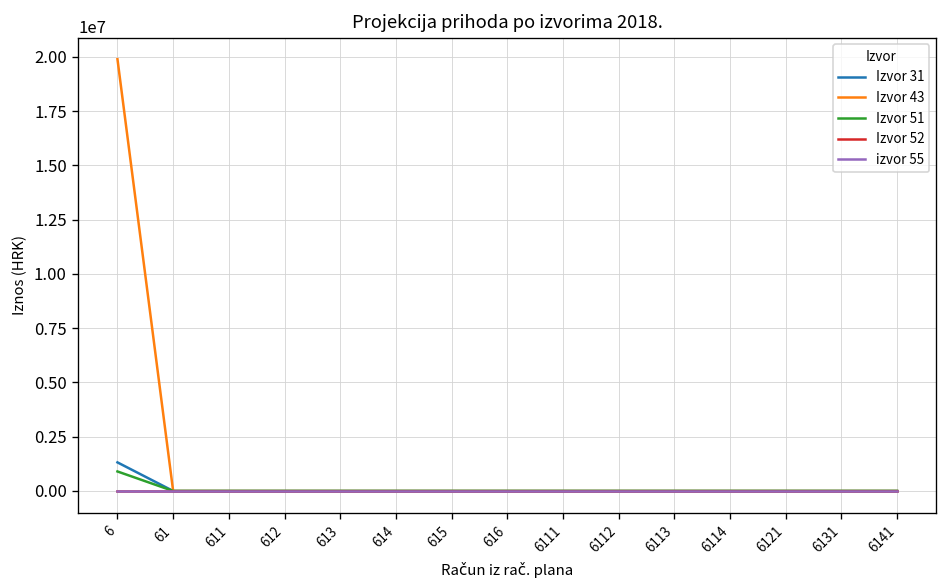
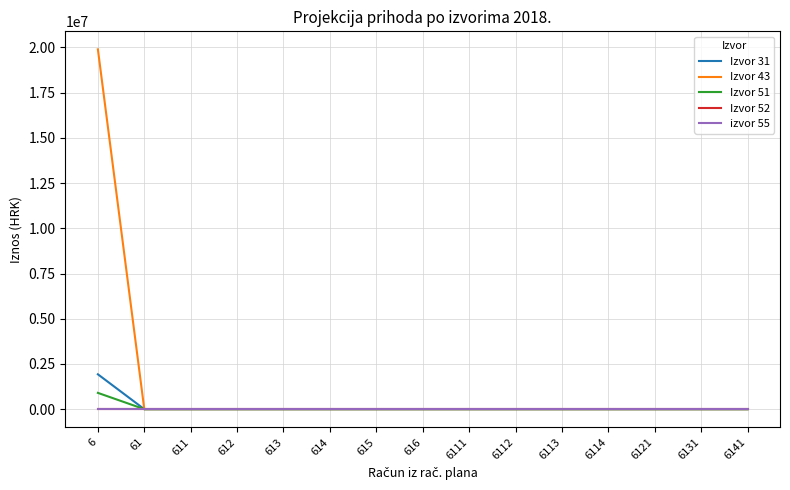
  {
    "Izvor 31": {
-     "6": 1300000
+     "6": 1900000
    },
    "Izvor 43": {
      "6": 19900000
    },
    "Izvor 51": {
      "6": 900000
    },
    "izvor 55": {
      "6": 0
    }
  }
